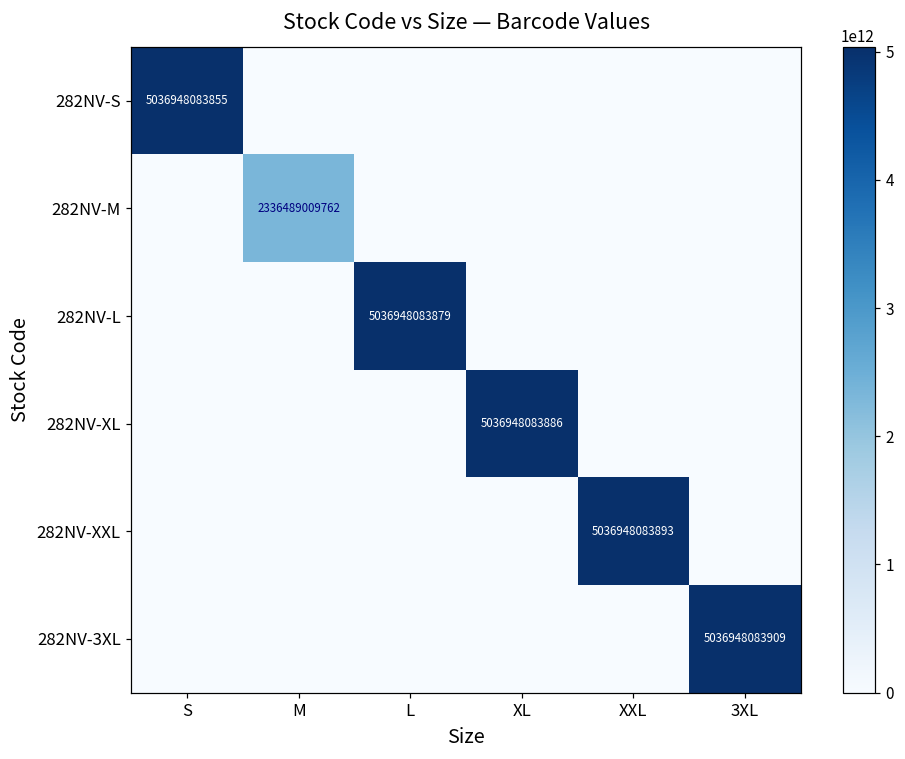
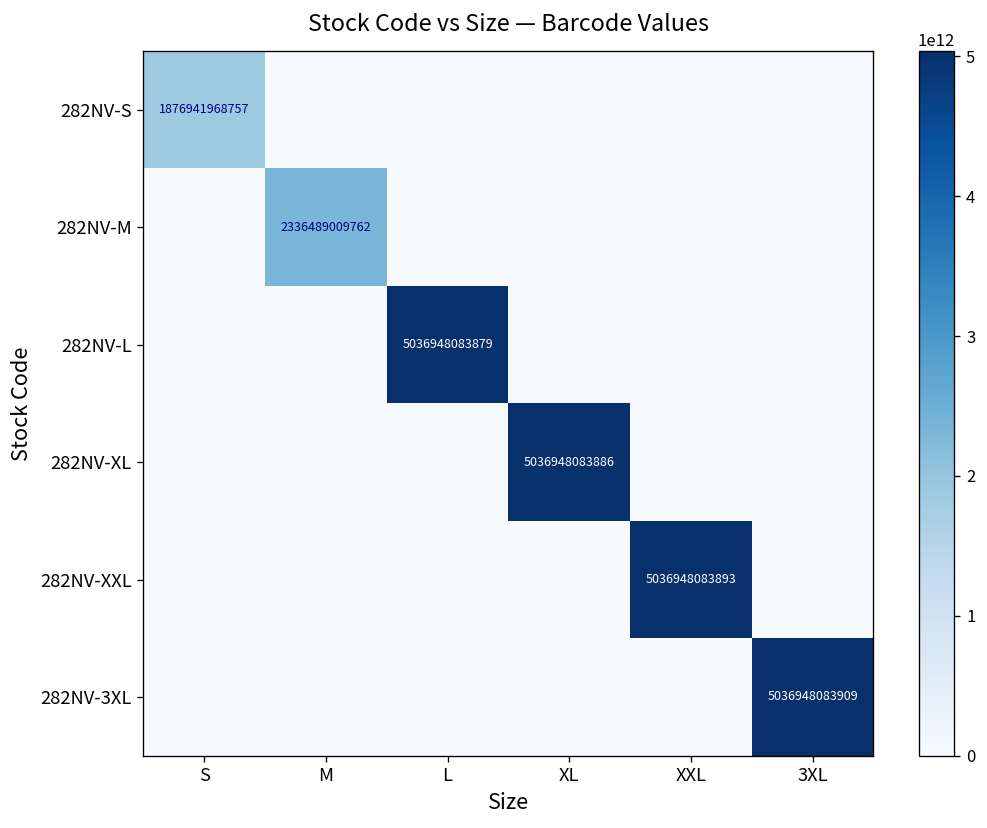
  {
    "282NV-S": {
-     "S": 5036948083855
+     "S": 1876941968757
    },
    "282NV-M": {
      "M": 2336489009762
    },
    "282NV-L": {
      "L": 5036948083879
    },
    "282NV-XL": {
      "XL": 5036948083886
    },
    "282NV-XXL": {
      "XXL": 5036948083893
    },
    "282NV-3XL": {
      "3XL": 5036948083909
    }
  }
